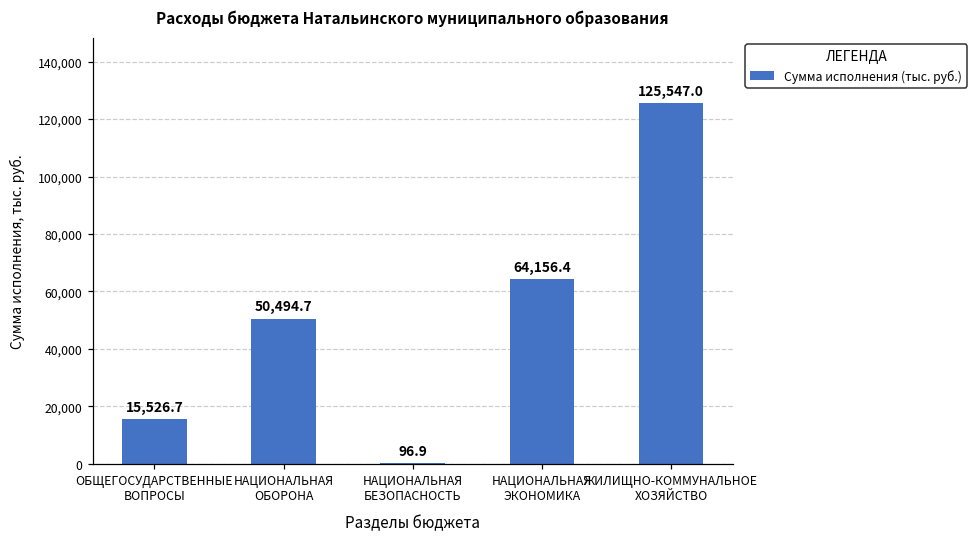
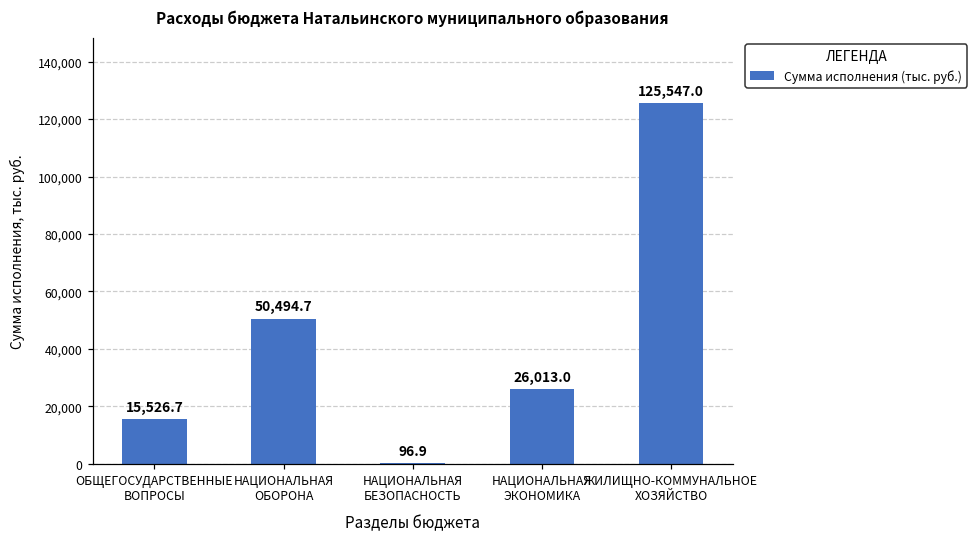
  {
    "ОБЩЕГОСУДАРСТВЕННЫЕ ВОПРОСЫ": "15,526.7",
    "НАЦИОНАЛЬНАЯ ОБОРОНА": "50,494.7",
    "НАЦИОНАЛЬНАЯ БЕЗОПАСНОСТЬ": "96.9",
-   "НАЦИОНАЛЬНАЯ ЭКОНОМИКА": "64,156.4",
+   "НАЦИОНАЛЬНАЯ ЭКОНОМИКА": "26,013.0",
    "ЖИЛИЩНО-КОММУНАЛЬНОЕ ХОЗЯЙСТВО": "125,547.0"
  }
